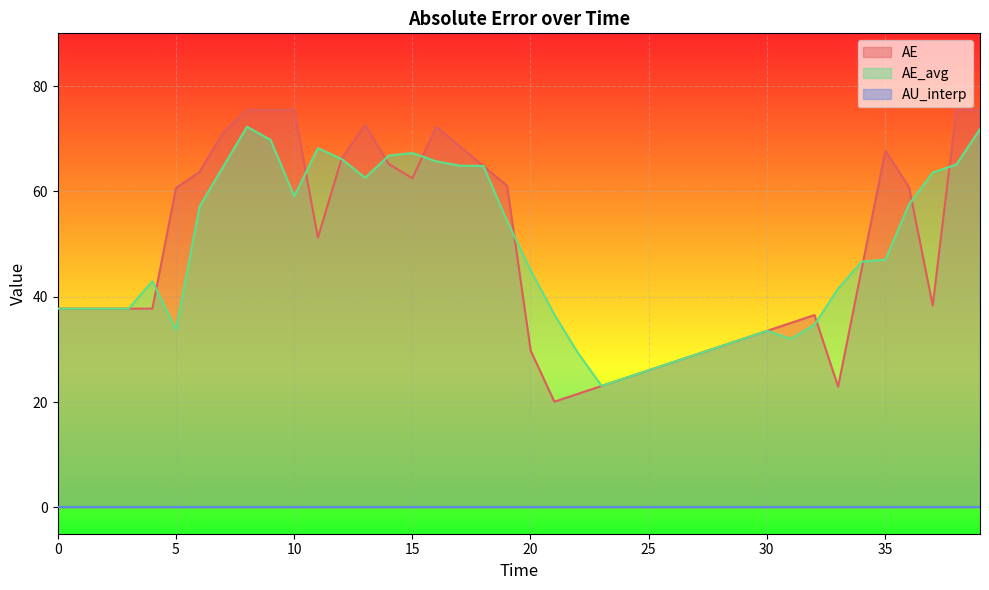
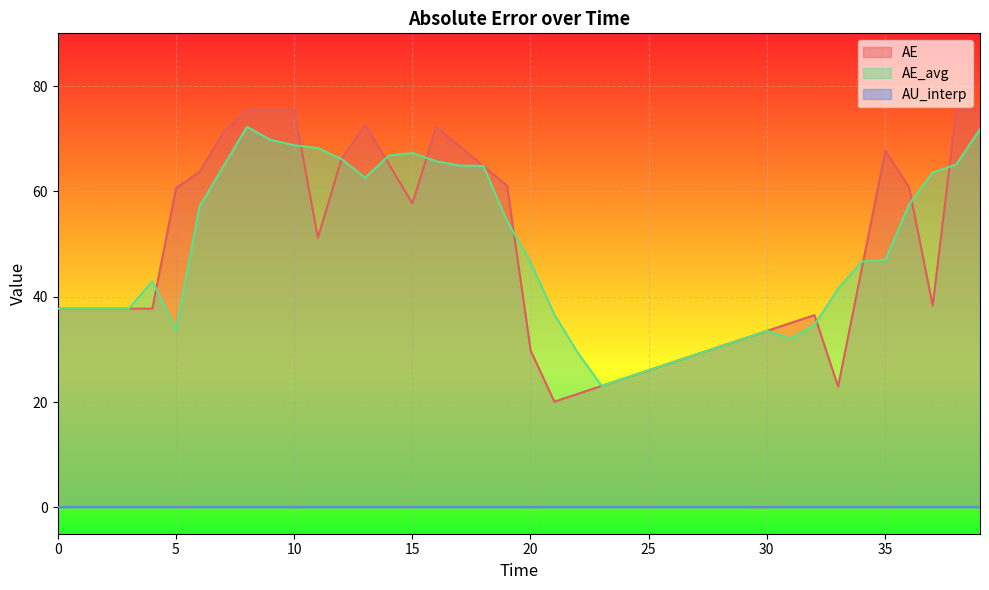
  {
    "AE": {
      "5": 61,
      "10": 75,
-     "15": 62,
+     "15": 58,
      "20": 30
    },
    "AE_avg": {
      "5": 34,
-     "10": 59,
+     "10": 69,
      "15": 67,
-     "20": 45
+     "20": 47
    },
    "AU_interp": {
      "0": 0,
      "5": 0,
      "10": 0,
      "15": 0,
      "20": 0,
      "25": 0
    }
  }
